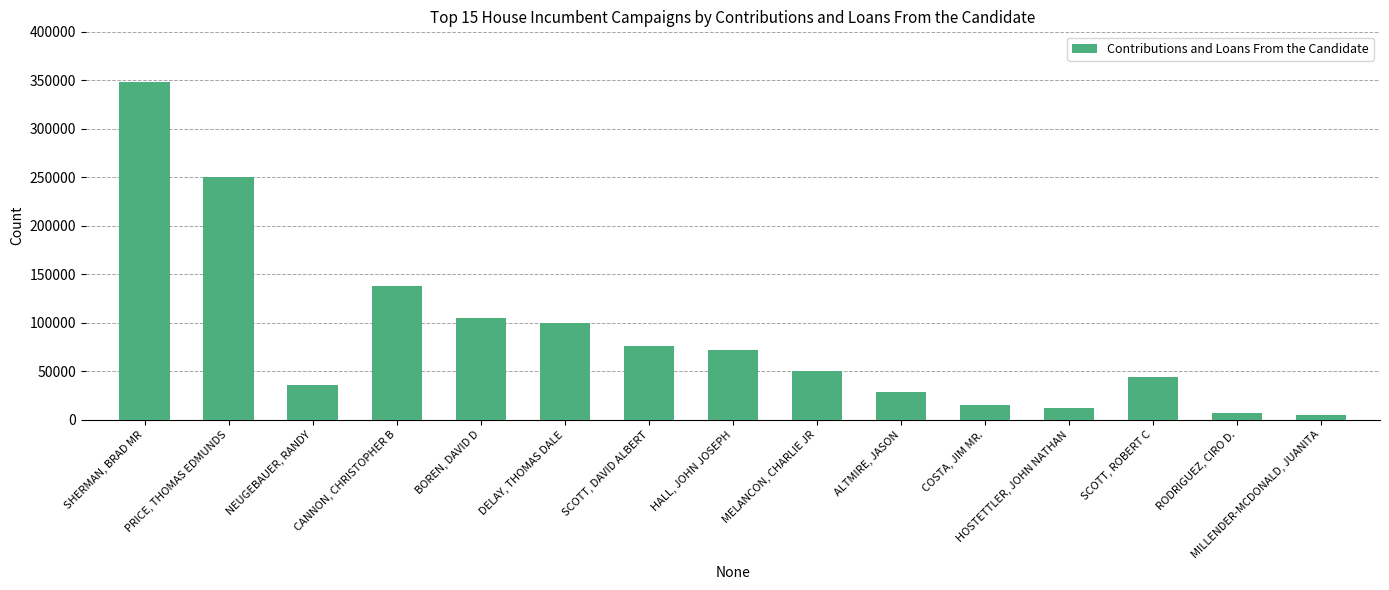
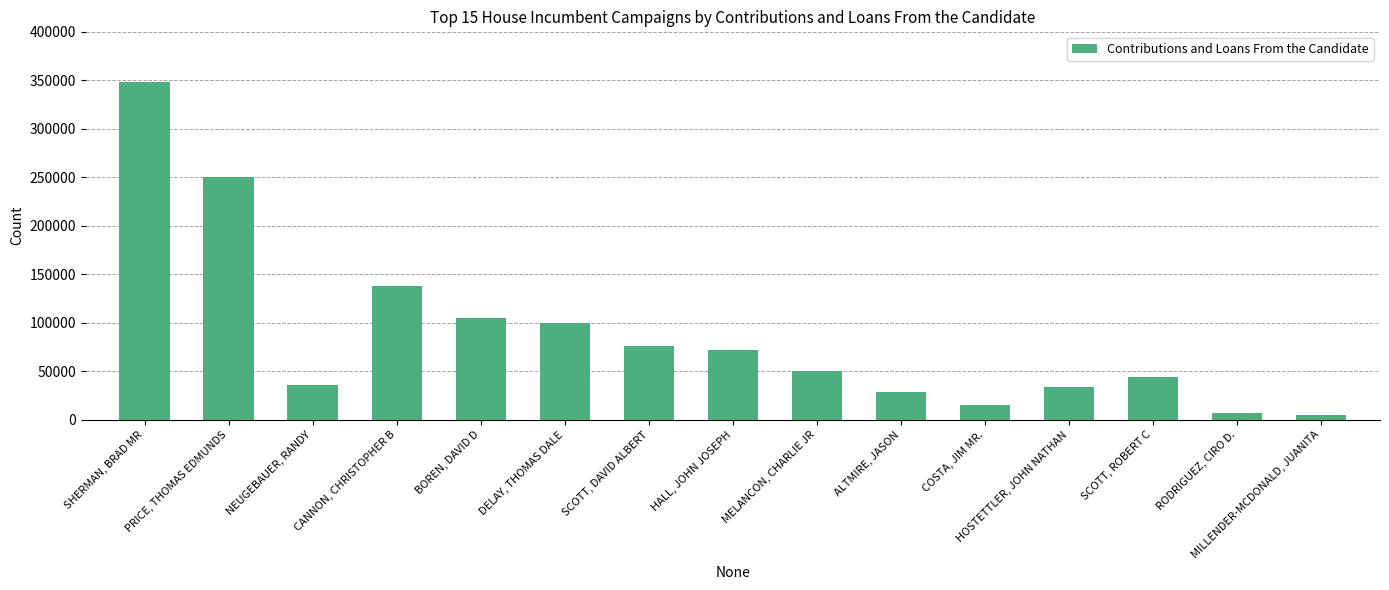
  {
    "SHERMAN, BRAD MR": 350000,
    "PRICE, THOMAS EDMUNDS": 250000,
    "NEUGEBAUER, RANDY": 40000,
    "CANNON, CHRISTOPHER B": 140000,
    "BOREN, DAVID D": 110000,
    "DELAY, THOMAS DALE": 100000,
    "SCOTT, DAVID ALBERT": 80000,
    "HALL, JOHN JOSEPH": 70000,
    "MELANCON, CHARLIE JR": 50000,
    "ALTMIRE, JASON": 30000,
    "COSTA, JIM MR.": 20000,
-   "HOSTETTLER, JOHN NATHAN": 10000,
+   "HOSTETTLER, JOHN NATHAN": 30000,
    "SCOTT, ROBERT C": 40000,
    "RODRIGUEZ, CIRO D.": 10000,
    "MILLENDER-MCDONALD, JUANITA": 10000
  }
